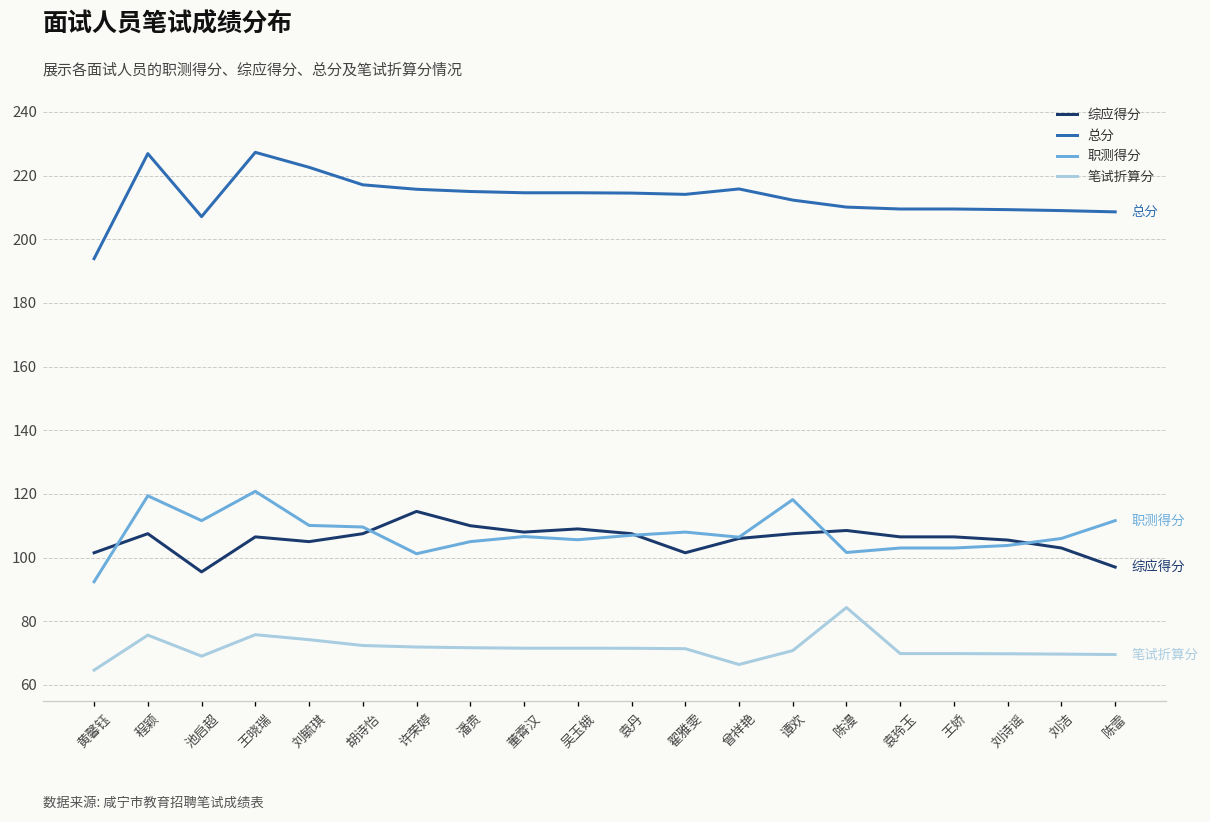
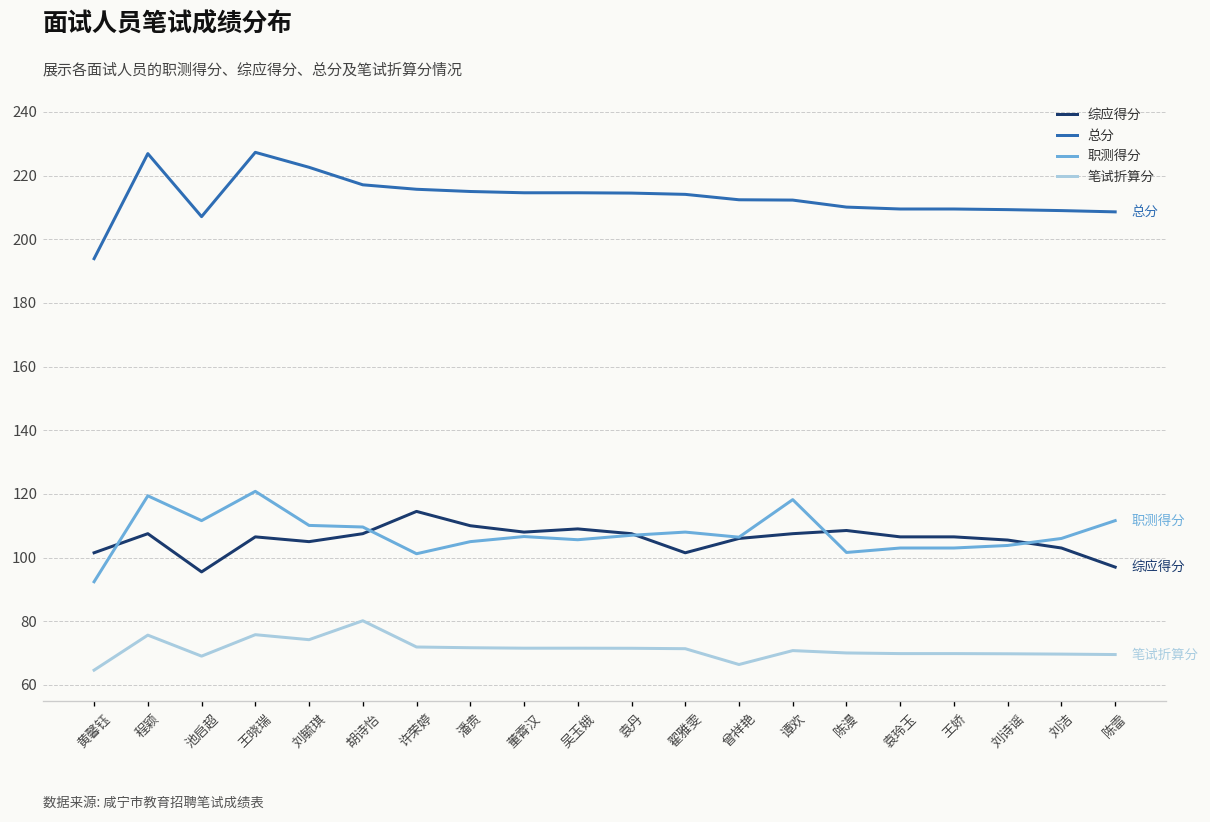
  {
    "综应得分": {
      "黄馨钰": 102,
      "程颖": 108,
      "池启超": 96,
      "王晓瑞": 107,
      "刘毓琪": 105,
      "胡诗怡": 108,
      "许荣婷": 115,
      "潘贵": 110,
      "董霄汉": 108,
      "吴玉娥": 109,
      "翟雅雯": 102,
      "谭欢": 108,
      "陈漫": 109,
      "袁玲玉": 107,
      "王娇": 107,
      "刘诗谣": 106,
      "刘洁": 103,
      "陈雷": 97
    },
    "总分": {
      "黄馨钰": 194,
      "程颖": 227,
      "池启超": 207,
      "王晓瑞": 227,
      "刘毓琪": 223,
      "胡诗怡": 217,
      "许荣婷": 216,
      "潘贵": 215,
      "董霄汉": 215,
      "吴玉娥": 215,
      "袁丹": 215,
      "翟雅雯": 214,
-     "曾祥艳": 216,
+     "曾祥艳": 212,
      "谭欢": 212,
      "陈漫": 210,
      "袁玲玉": 210,
      "王娇": 210,
      "刘诗谣": 209,
      "刘洁": 209,
      "陈雷": 209
    },
    "职测得分": {
      "黄馨钰": 92,
      "程颖": 119,
      "池启超": 112,
      "王晓瑞": 121,
      "刘毓琪": 110,
      "胡诗怡": 110,
      "许荣婷": 101,
      "潘贵": 105,
      "董霄汉": 107,
      "吴玉娥": 106,
      "翟雅雯": 108,
      "谭欢": 118,
      "陈漫": 102,
      "袁玲玉": 103,
      "王娇": 103,
      "刘诗谣": 104,
      "刘洁": 106,
      "陈雷": 112
    },
    "笔试折算分": {
      "黄馨钰": 65,
      "程颖": 76,
      "池启超": 69,
      "王晓瑞": 76,
      "刘毓琪": 74,
-     "胡诗怡": 72,
+     "胡诗怡": 80,
      "许荣婷": 72,
      "潘贵": 72,
      "董霄汉": 72,
      "吴玉娥": 72,
      "袁丹": 72,
      "翟雅雯": 71,
      "曾祥艳": 66,
      "谭欢": 71,
-     "陈漫": 84,
+     "陈漫": 70,
      "袁玲玉": 70,
      "王娇": 70,
      "刘诗谣": 70,
      "刘洁": 70,
      "陈雷": 70
    }
  }
